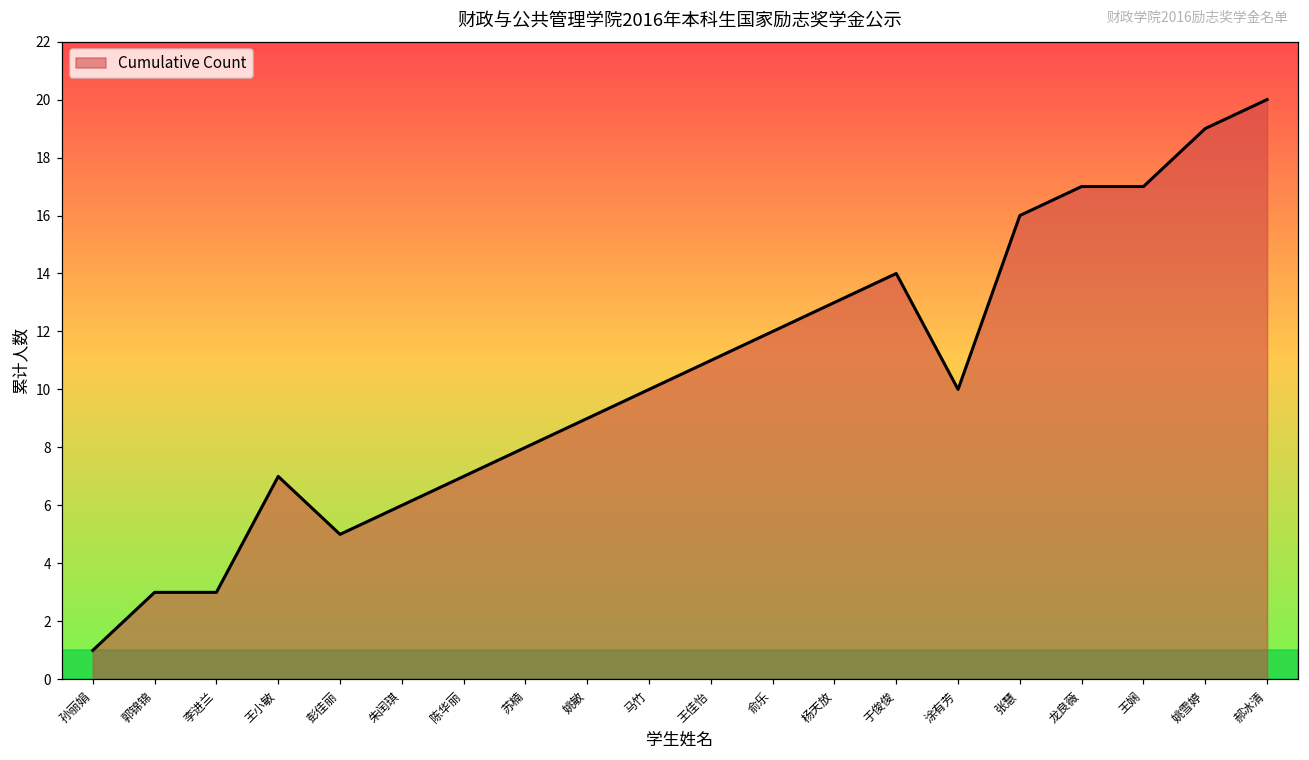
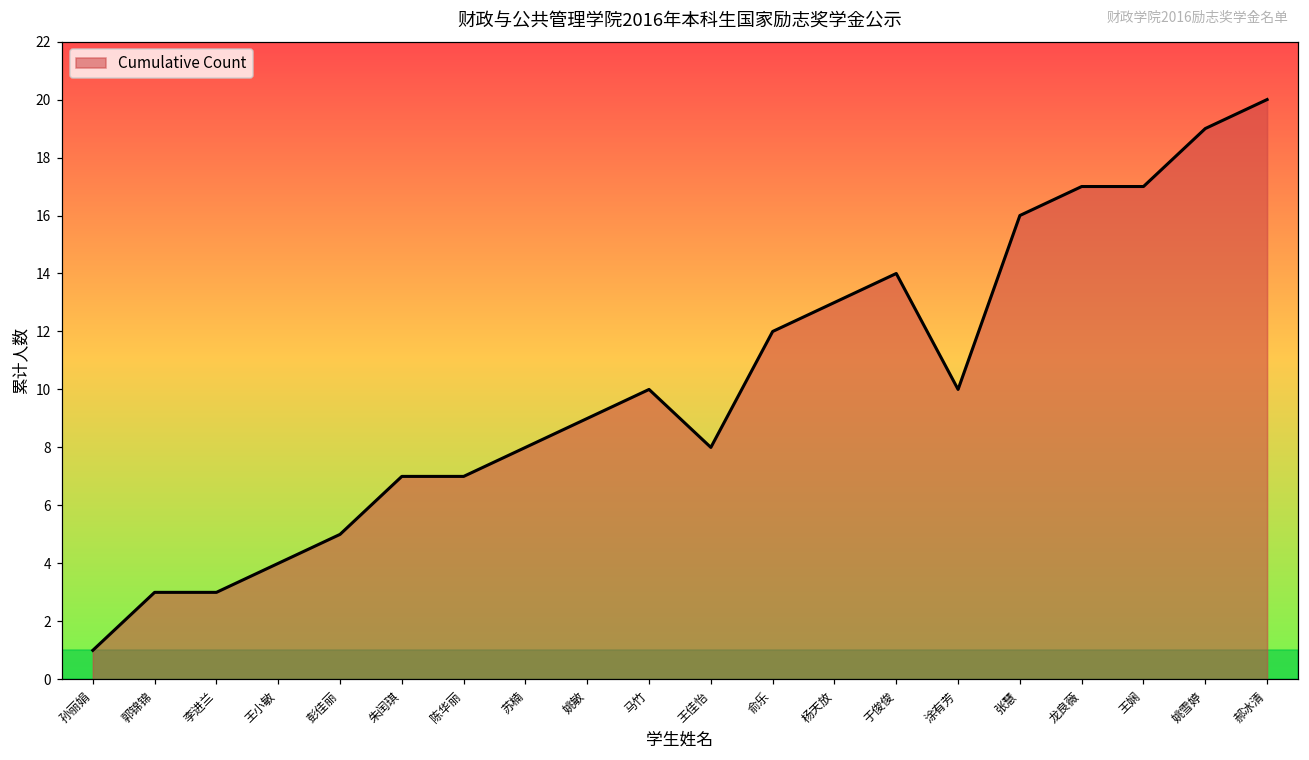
  {
    "郭锦锦": 3,
    "李进兰": 3,
-   "王小敏": 7,
+   "王小敏": 4,
    "彭佳丽": 5,
-   "朱闰琪": 6,
+   "朱闰琪": 7,
    "陈华丽": 7,
    "苏楠": 8,
    "姚敏": 9,
    "马竹": 10,
-   "王佳怡": 11,
+   "王佳怡": 8,
    "俞乐": 12,
    "杨天放": 13,
    "于俊俊": 14,
    "涂有芳": 10,
    "张慧": 16,
    "龙良薇": 17,
    "王娴": 17,
    "姚雪婷": 19,
    "郝冰清": 20
  }
